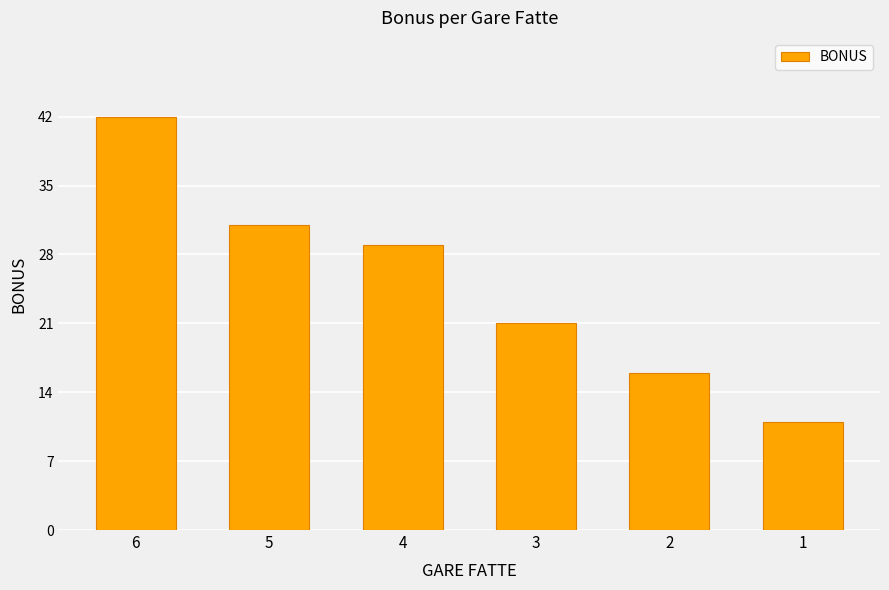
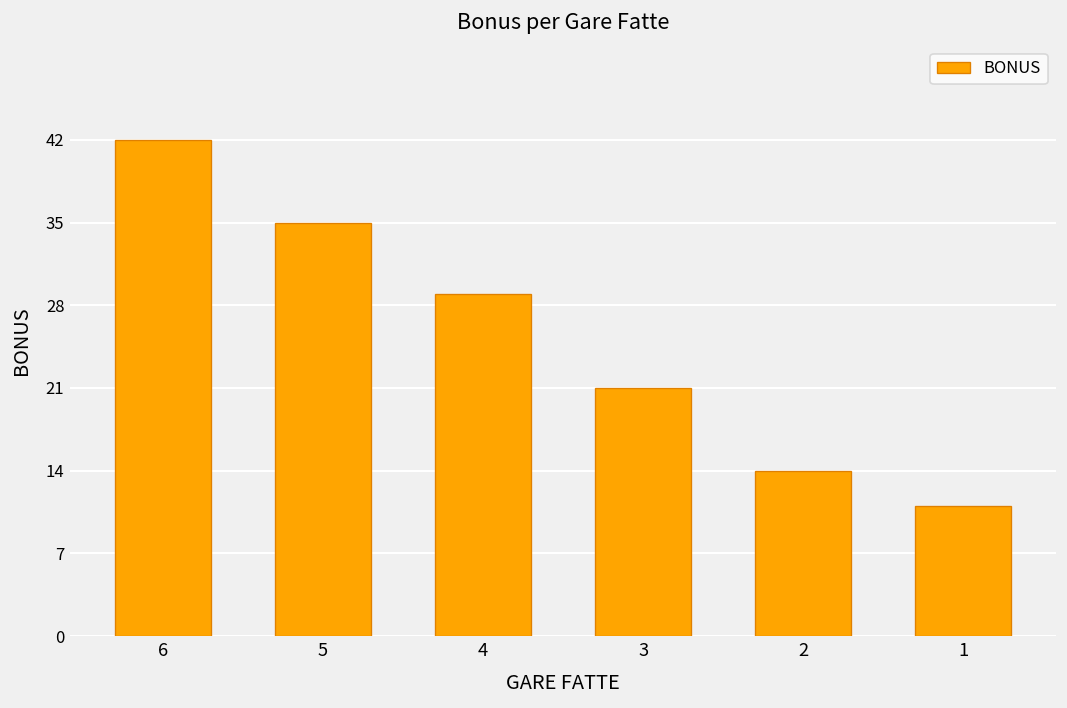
  {
    "6": 42,
-   "5": 31,
+   "5": 35,
    "4": 29,
    "3": 21,
-   "2": 16,
+   "2": 14,
    "1": 11
  }
